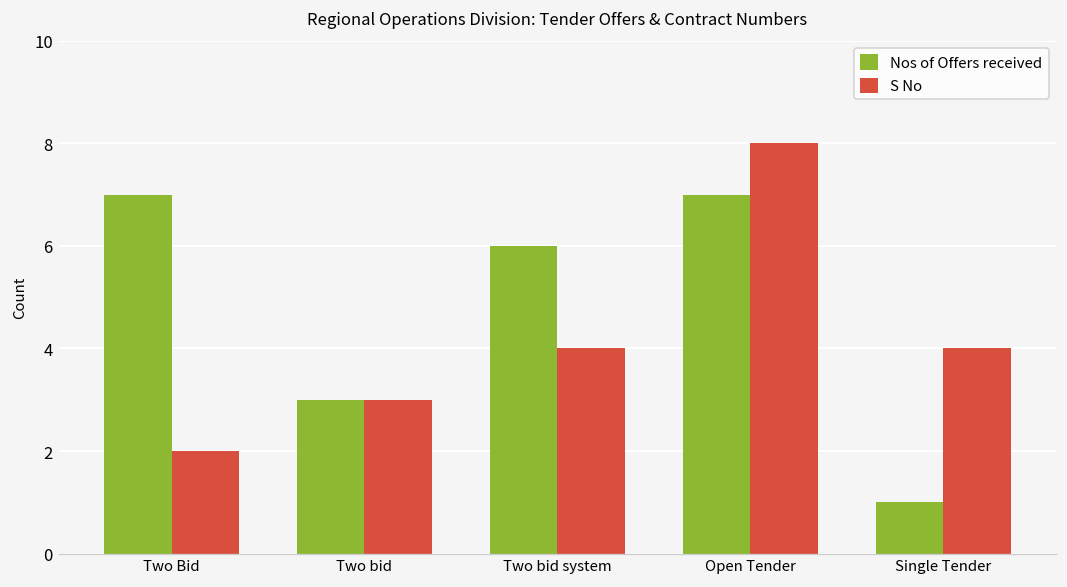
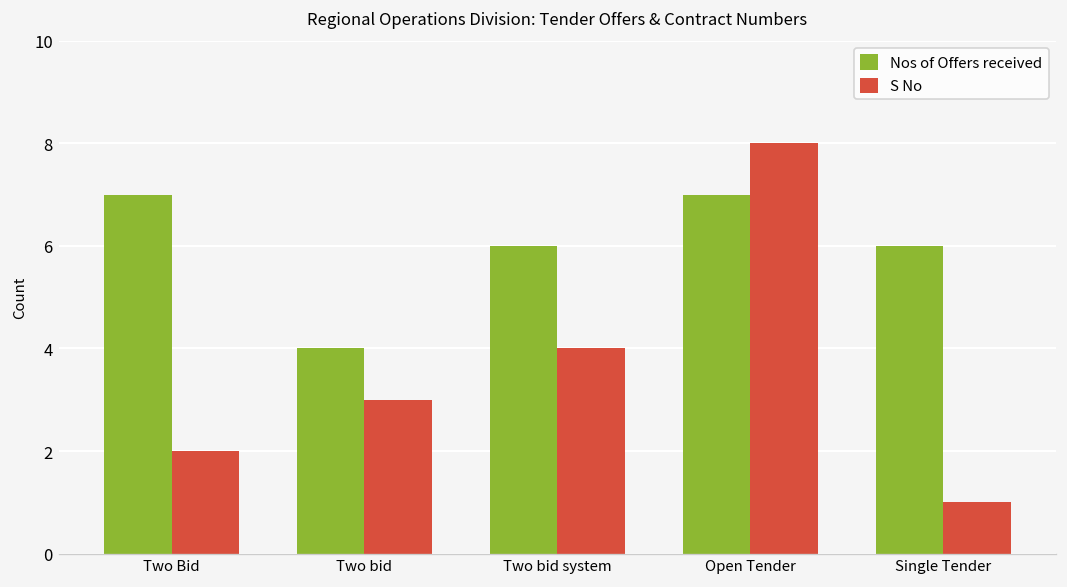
  {
    "Nos of Offers received": {
      "Two Bid": 7,
-     "Two bid": 3,
+     "Two bid": 4,
      "Two bid system": 6,
      "Open Tender": 7,
-     "Single Tender": 1
+     "Single Tender": 6
    },
    "S No": {
      "Two Bid": 2,
      "Two bid": 3,
      "Two bid system": 4,
      "Open Tender": 8,
-     "Single Tender": 4
+     "Single Tender": 1
    }
  }
